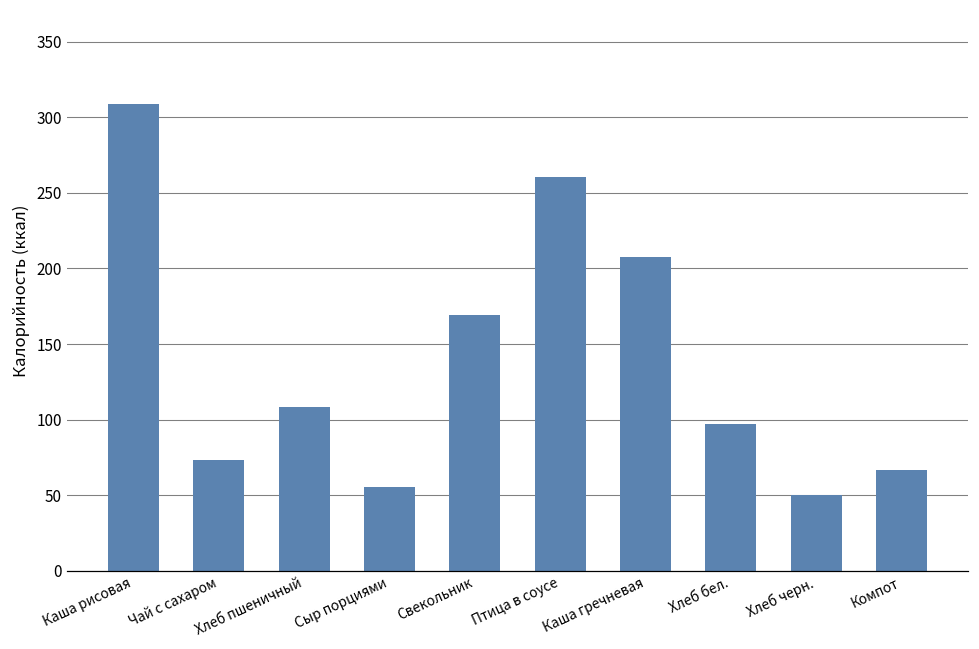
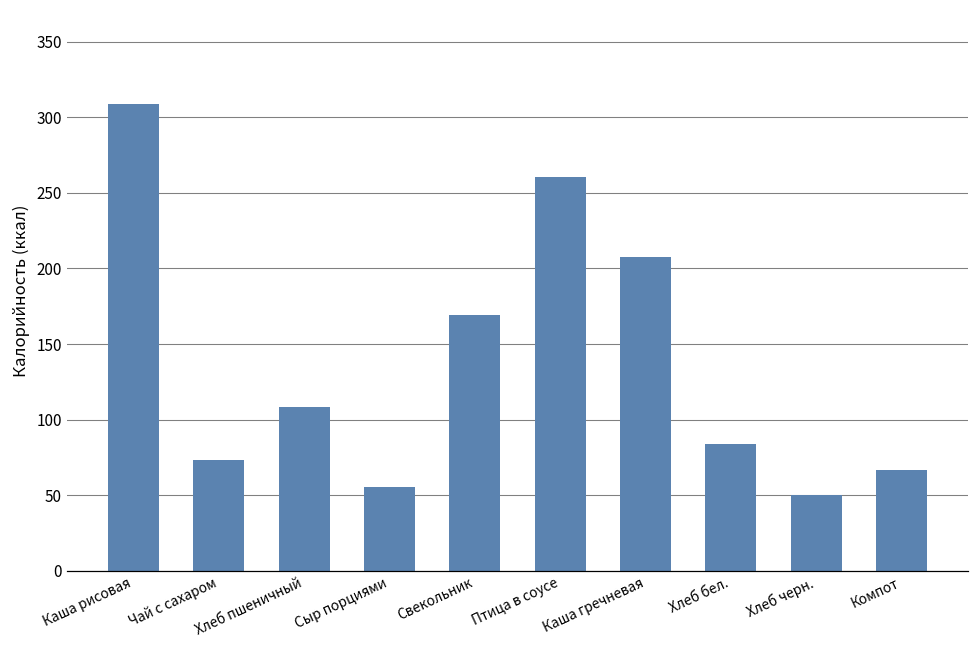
  {
    "Каша рисовая": 309,
    "Чай с сахаром": 73,
    "Хлеб пшеничный": 108,
    "Сыр порциями": 56,
    "Свекольник": 169,
    "Птица в соусе": 260,
    "Каша гречневая": 207,
-   "Хлеб бел.": 97,
+   "Хлеб бел.": 84,
    "Хлеб черн.": 50,
    "Компот": 67
  }
